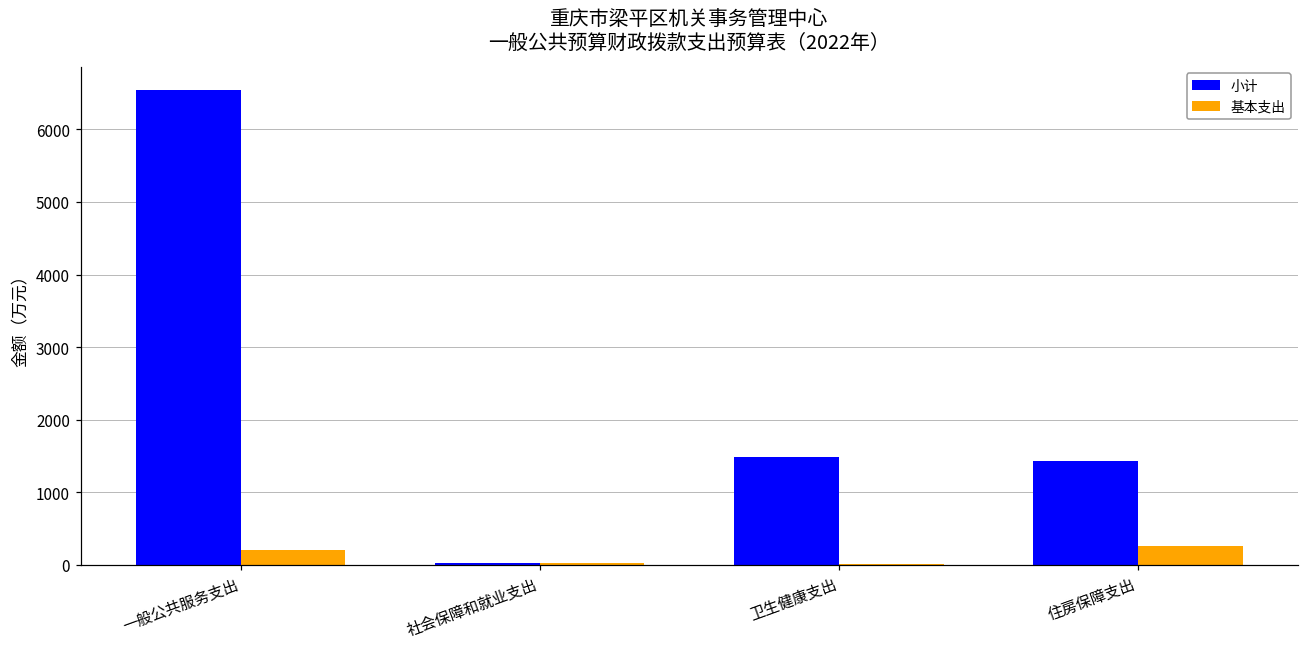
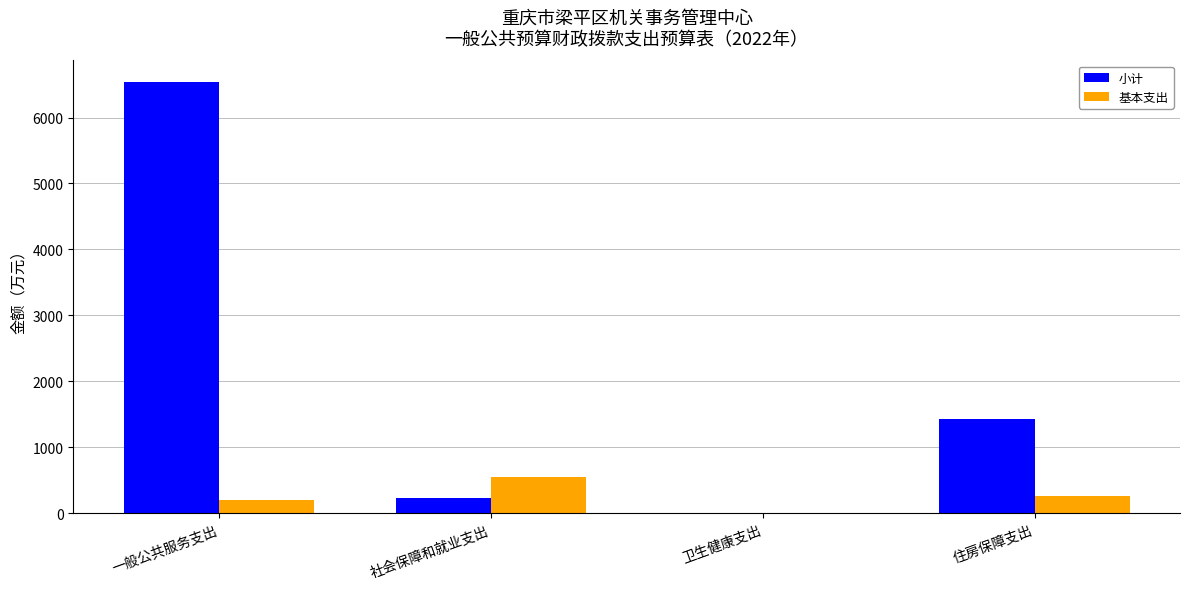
  {
    "小计": {
      "一般公共服务支出": 6500,
-     "社会保障和就业支出": 0,
-     "卫生健康支出": 1500,
+     "社会保障和就业支出": 200,
+     "卫生健康支出": 0,
      "住房保障支出": 1400
    },
    "基本支出": {
      "一般公共服务支出": 200,
-     "社会保障和就业支出": 0,
+     "社会保障和就业支出": 600,
      "住房保障支出": 300
    }
  }
